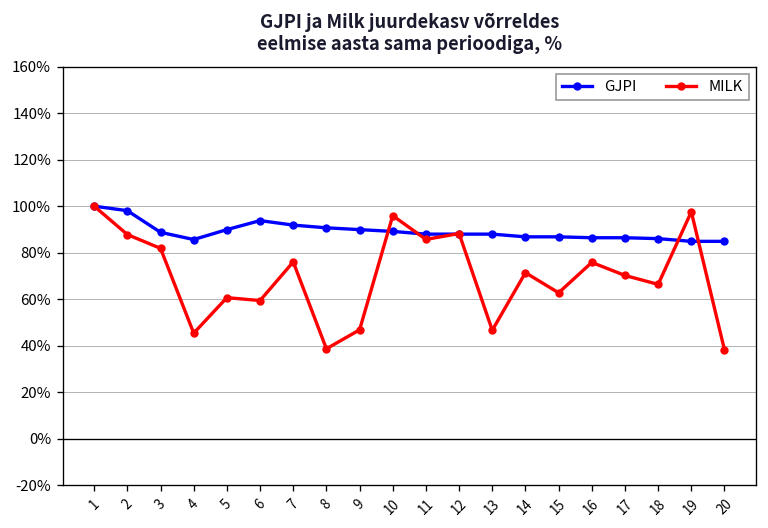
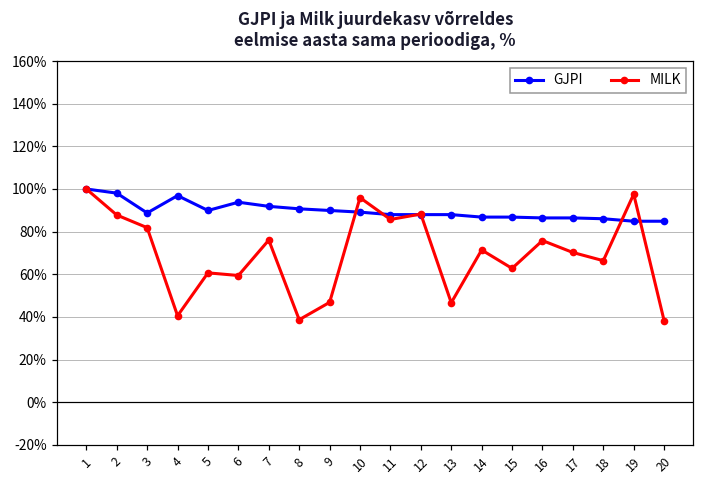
  {
    "GJPI": {
      "2": "98%",
      "3": "89%",
-     "4": "86%",
+     "4": "97%",
      "5": "90%",
      "6": "94%",
      "7": "92%",
      "8": "91%",
      "9": "90%",
      "10": "89%",
      "11": "88%",
      "13": "88%",
      "14": "87%",
      "15": "87%",
      "16": "86%",
      "17": "86%",
      "18": "86%",
      "19": "85%",
      "20": "85%"
    },
    "MILK": {
      "2": "88%",
      "3": "82%",
-     "4": "45%",
+     "4": "41%",
      "5": "61%",
      "6": "59%",
      "7": "76%",
      "8": "39%",
      "9": "47%",
      "10": "96%",
      "11": "86%",
      "13": "47%",
      "14": "71%",
      "15": "63%",
      "16": "76%",
      "17": "70%",
      "18": "66%",
      "19": "98%",
      "20": "38%"
    }
  }
